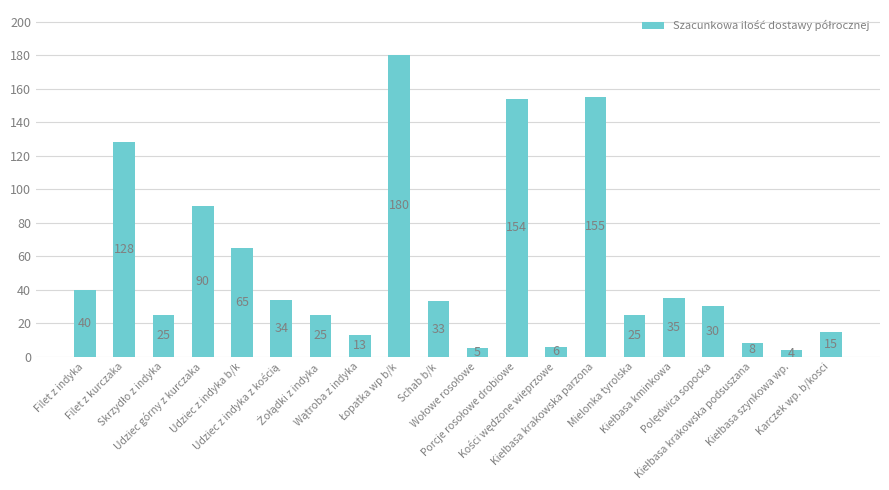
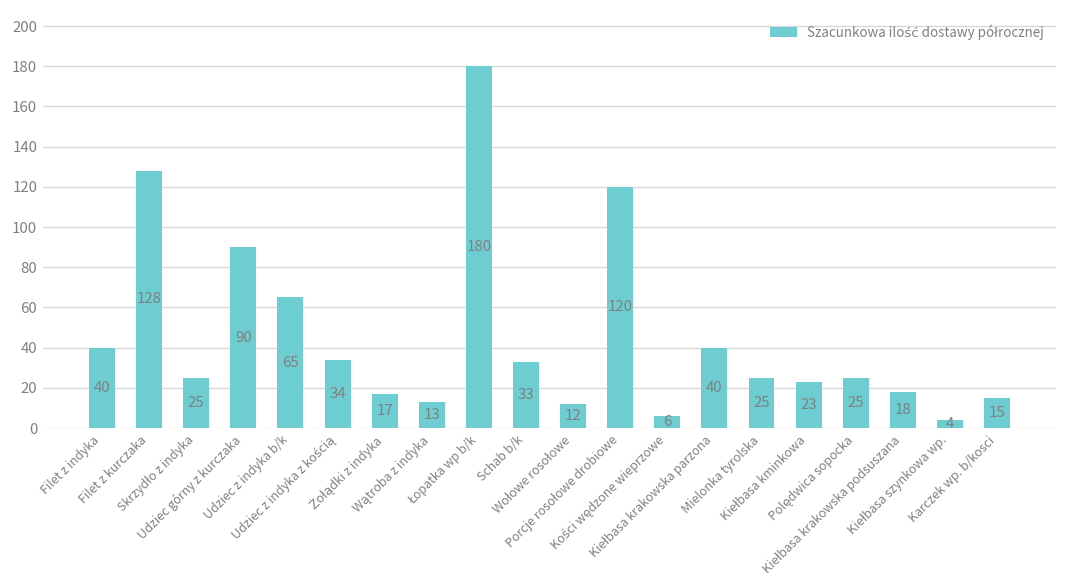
  {
    "Filet z indyka": 40,
    "Filet z kurczaka": 128,
    "Skrzydło z indyka": 25,
    "Udziec górny z kurczaka": 90,
    "Udziec z indyka b/k": 65,
    "Udziec z indyka z kością": 34,
-   "Żołądki z indyka": 25,
+   "Żołądki z indyka": 17,
    "Wątroba z indyka": 13,
    "Łopatka wp b/k": 180,
    "Schab b/k": 33,
-   "Wołowe rosołowe": 5,
-   "Porcje rosołowe drobiowe": 154,
+   "Wołowe rosołowe": 12,
+   "Porcje rosołowe drobiowe": 120,
    "Kości wędzone wieprzowe": 6,
-   "Kiełbasa krakowska parzona": 155,
+   "Kiełbasa krakowska parzona": 40,
    "Mielonka tyrolska": 25,
-   "Kiełbasa kminkowa": 35,
-   "Polędwica sopocka": 30,
-   "Kiełbasa krakowska podsuszana": 8,
+   "Kiełbasa kminkowa": 23,
+   "Polędwica sopocka": 25,
+   "Kiełbasa krakowska podsuszana": 18,
    "Kiełbasa szynkowa wp.": 4,
    "Karczek wp. b/kosci": 15
  }
